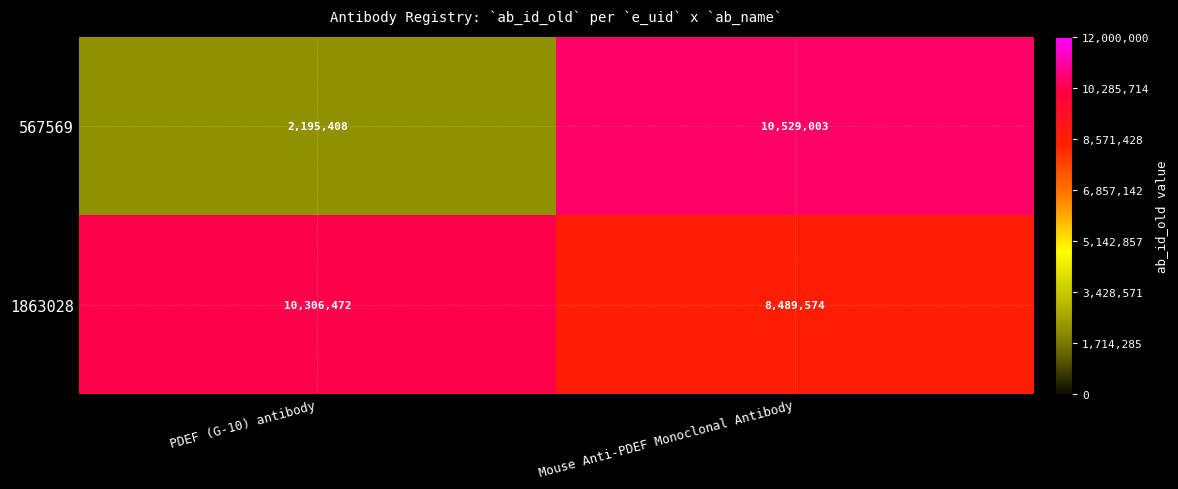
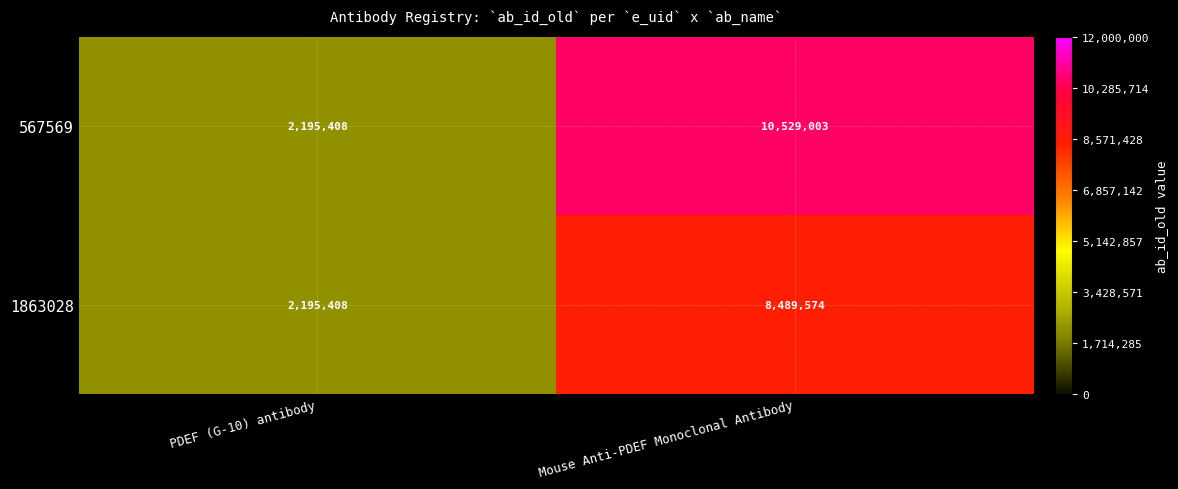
  {
    "567569": {
      "PDEF (G-10) antibody": "2,195,408",
      "Mouse Anti-PDEF Monoclonal Antibody": "10,529,003"
    },
    "1863028": {
-     "PDEF (G-10) antibody": "10,306,472",
+     "PDEF (G-10) antibody": "2,195,408",
      "Mouse Anti-PDEF Monoclonal Antibody": "8,489,574"
    }
  }
